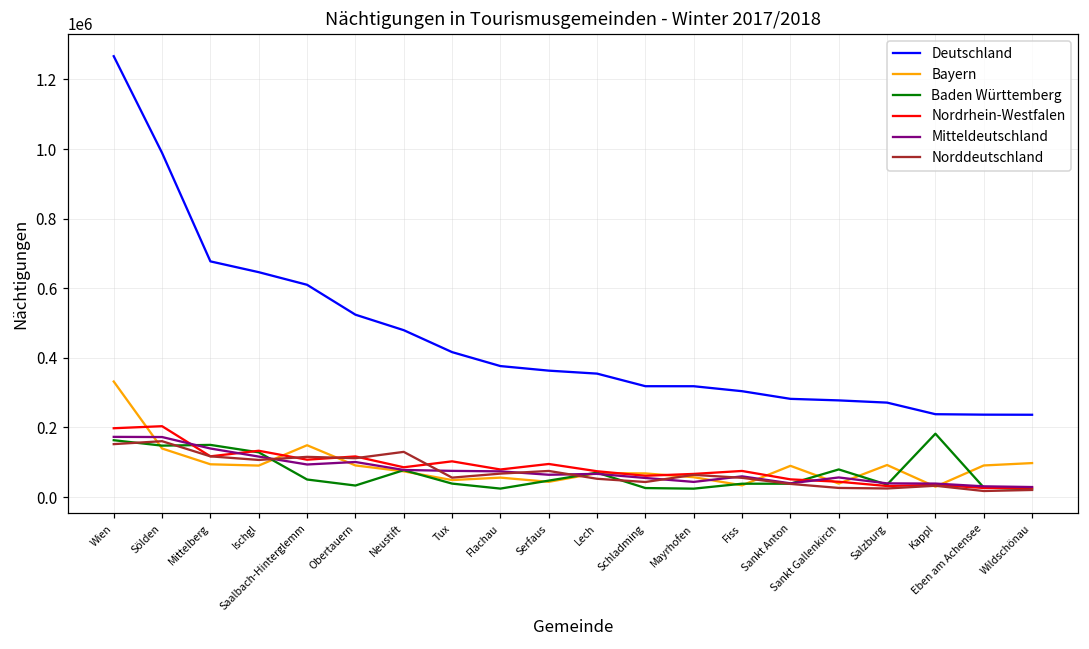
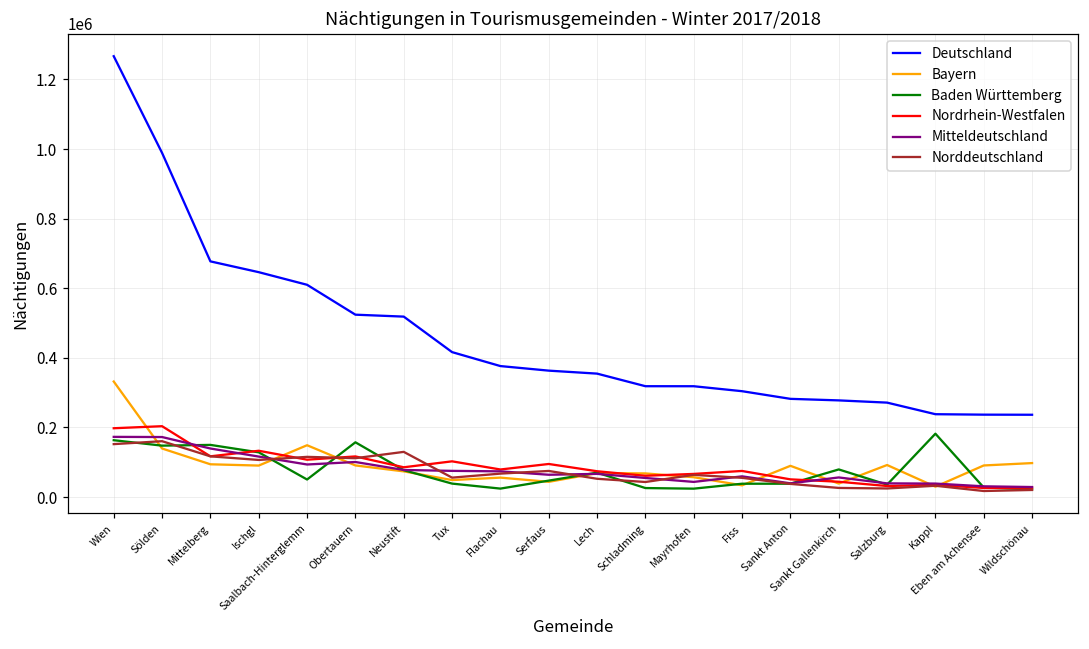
  {
    "Deutschland": {
      "Wien": 1270000,
      "Sölden": 990000,
      "Mittelberg": 680000,
      "Ischgl": 650000,
      "Saalbach-Hinterglemm": 610000,
      "Obertauern": 520000,
-     "Neustift": 480000,
+     "Neustift": 520000,
      "Tux": 420000,
      "Flachau": 380000,
      "Serfaus": 360000,
      "Lech": 350000,
      "Schladming": 320000,
      "Mayrhofen": 320000,
      "Fiss": 300000,
      "Sankt Anton": 280000,
      "Sankt Gallenkirch": 280000,
      "Salzburg": 270000,
      "Kappl": 240000,
      "Eben am Achensee": 240000,
      "Wildschönau": 240000
    },
    "Bayern": {
      "Wien": 330000,
      "Sölden": 140000,
      "Mittelberg": 90000,
      "Ischgl": 90000,
      "Saalbach-Hinterglemm": 150000,
      "Obertauern": 90000,
      "Flachau": 60000,
      "Sankt Anton": 90000,
      "Salzburg": 90000,
      "Eben am Achensee": 90000,
      "Wildschönau": 100000
    },
    "Baden Württemberg": {
      "Wien": 160000,
      "Sölden": 150000,
      "Mittelberg": 150000,
      "Saalbach-Hinterglemm": 50000,
-     "Obertauern": 30000,
+     "Obertauern": 160000,
      "Tux": 40000,
      "Flachau": 20000,
      "Schladming": 30000,
      "Mayrhofen": 20000,
      "Sankt Gallenkirch": 80000,
      "Kappl": 180000
    },
    "Nordrhein-Westfalen": {
      "Wien": 200000,
      "Sölden": 200000,
      "Saalbach-Hinterglemm": 110000,
      "Tux": 100000,
      "Serfaus": 100000,
      "Fiss": 80000,
      "Sankt Anton": 50000
    },
    "Mitteldeutschland": {
      "Wien": 170000,
      "Sölden": 170000,
      "Mittelberg": 140000,
      "Ischgl": 120000,
      "Saalbach-Hinterglemm": 90000,
      "Obertauern": 100000,
      "Tux": 80000,
      "Serfaus": 60000,
      "Mayrhofen": 40000,
      "Sankt Gallenkirch": 60000
    },
    "Norddeutschland": {
      "Wien": 150000,
      "Sölden": 160000,
      "Ischgl": 110000,
      "Saalbach-Hinterglemm": 120000,
      "Neustift": 130000,
      "Serfaus": 80000,
      "Lech": 50000,
      "Schladming": 40000,
      "Sankt Gallenkirch": 30000,
      "Eben am Achensee": 20000
    }
  }
